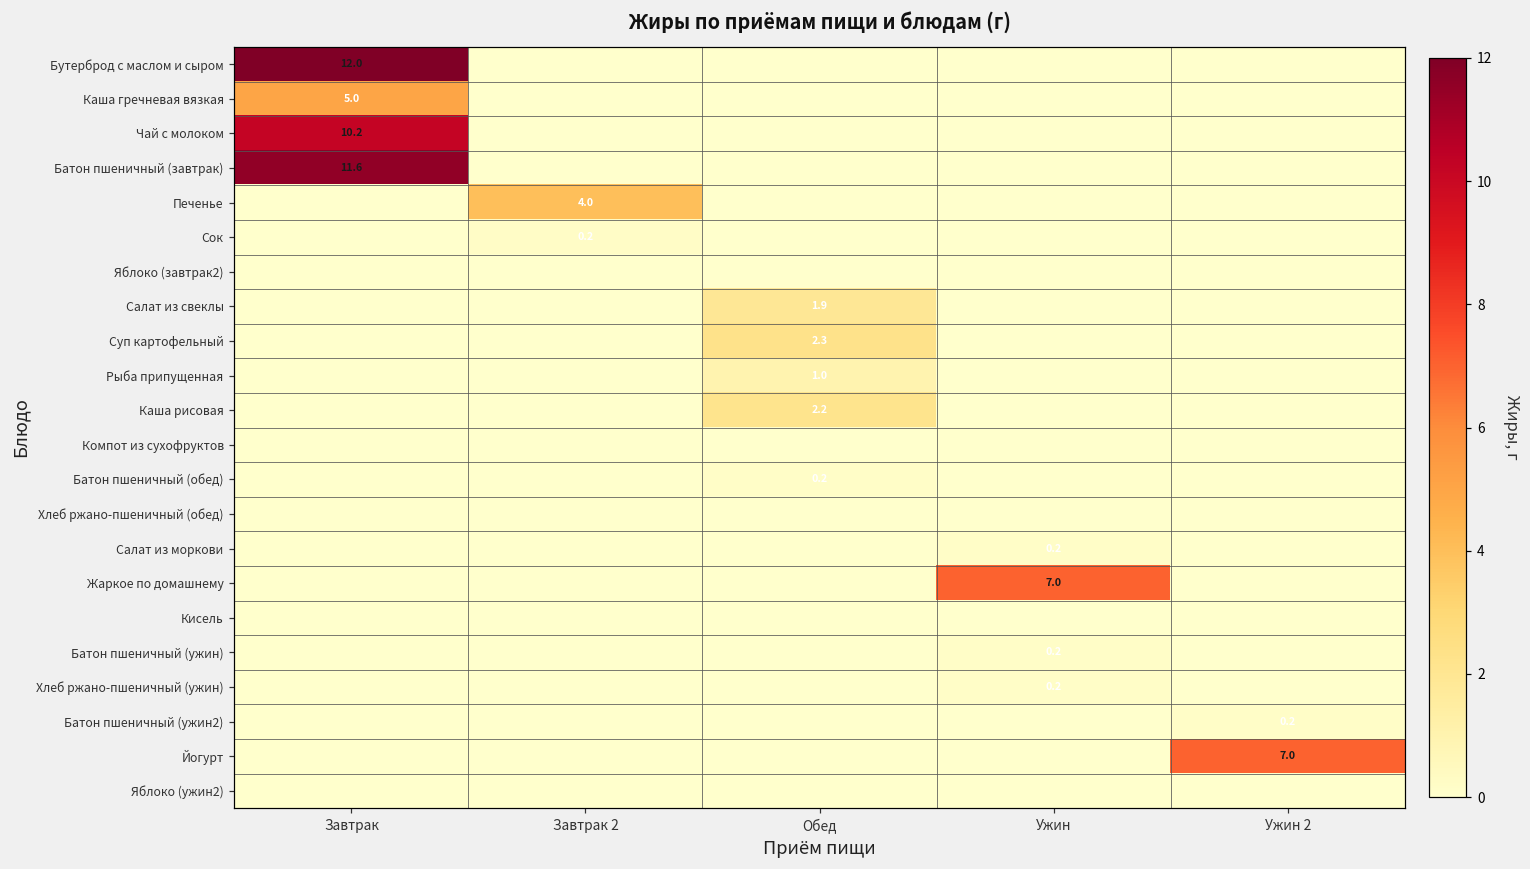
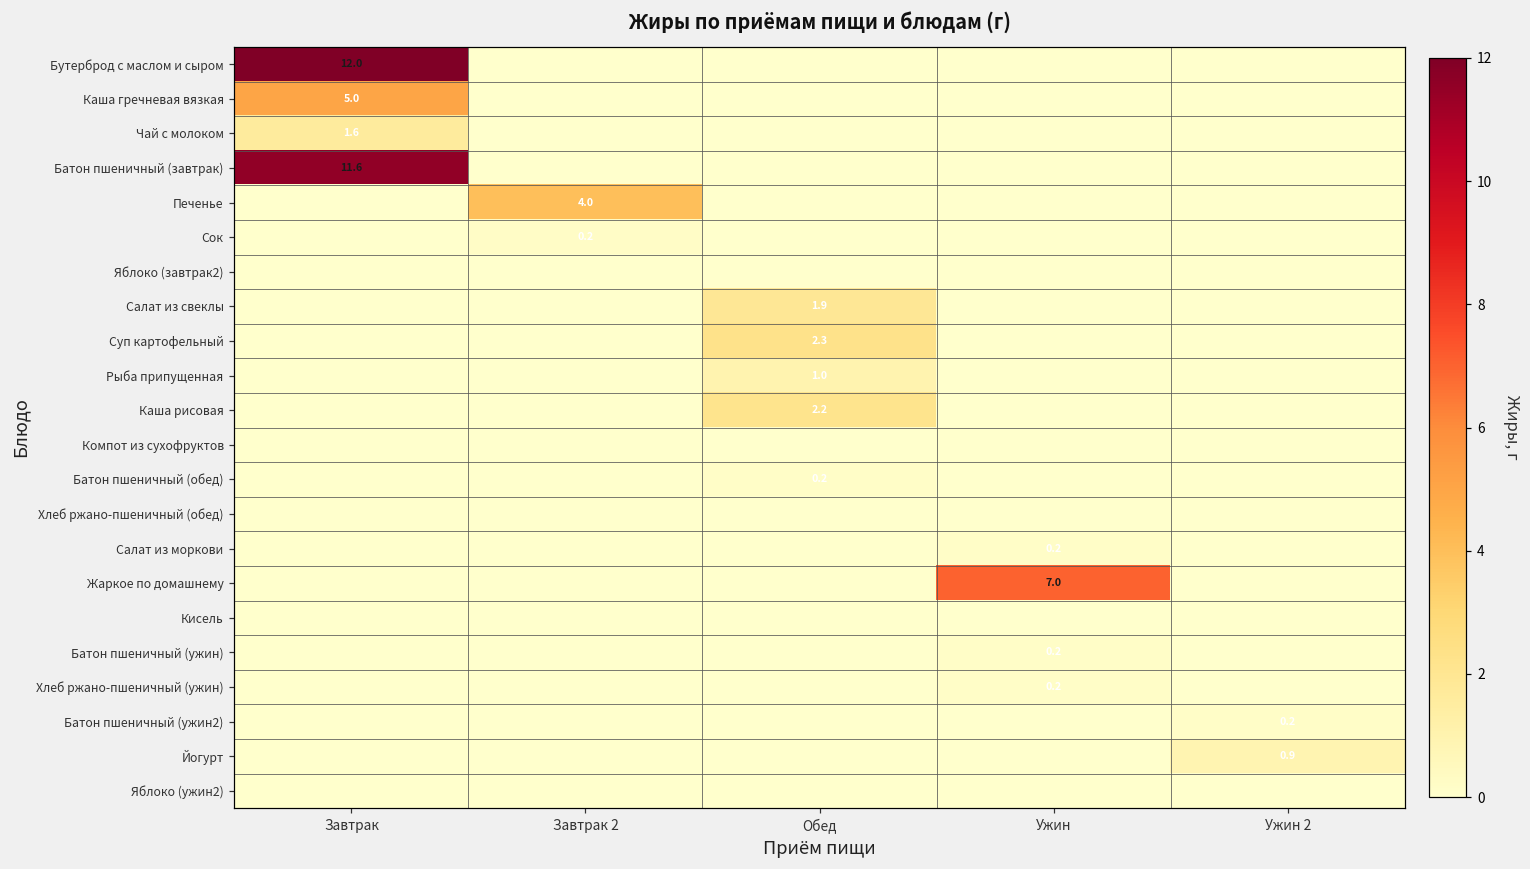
  {
    "Бутерброд с маслом и сыром": {
      "Завтрак": 12.0
    },
    "Каша гречневая вязкая": {
      "Завтрак": 5.0
    },
    "Чай с молоком": {
-     "Завтрак": 10.2
+     "Завтрак": 1.6
    },
    "Батон пшеничный (завтрак)": {
      "Завтрак": 11.6
    },
    "Печенье": {
      "Завтрак 2": 4.0
    },
    "Сок": {
      "Завтрак 2": 0.2
    },
    "Салат из свеклы": {
      "Обед": 1.9
    },
    "Суп картофельный": {
      "Обед": 2.3
    },
    "Рыба припущенная": {
      "Обед": 1.0
    },
    "Каша рисовая": {
      "Обед": 2.2
    },
    "Батон пшеничный (обед)": {
      "Обед": 0.2
    },
    "Салат из моркови": {
      "Ужин": 0.2
    },
    "Жаркое по домашнему": {
      "Ужин": 7.0
    },
    "Батон пшеничный (ужин)": {
      "Ужин": 0.2
    },
    "Хлеб ржано-пшеничный (ужин)": {
      "Ужин": 0.2
    },
    "Батон пшеничный (ужин2)": {
      "Ужин 2": 0.2
    },
    "Йогурт": {
-     "Ужин 2": 7.0
+     "Ужин 2": 0.9
    }
  }
